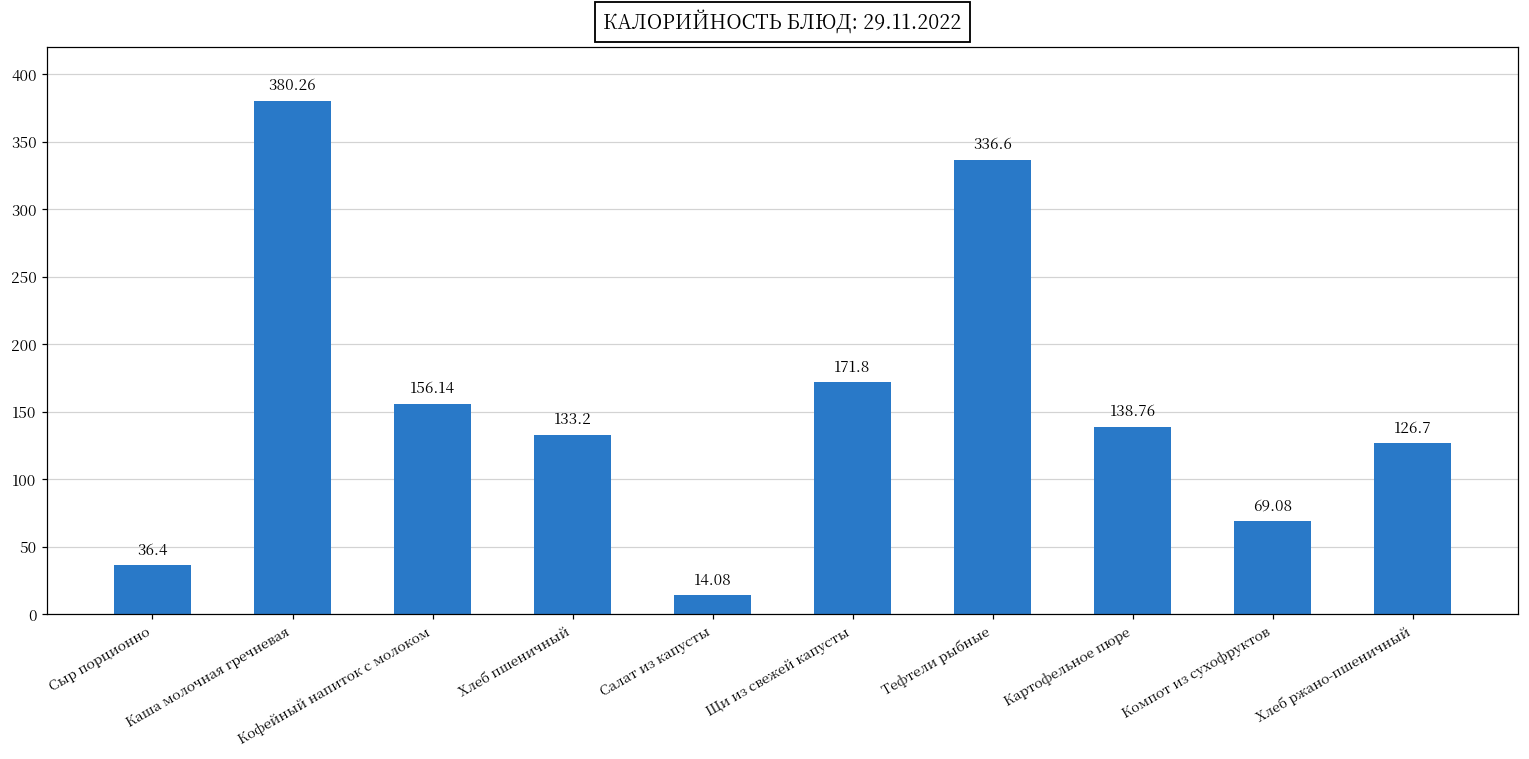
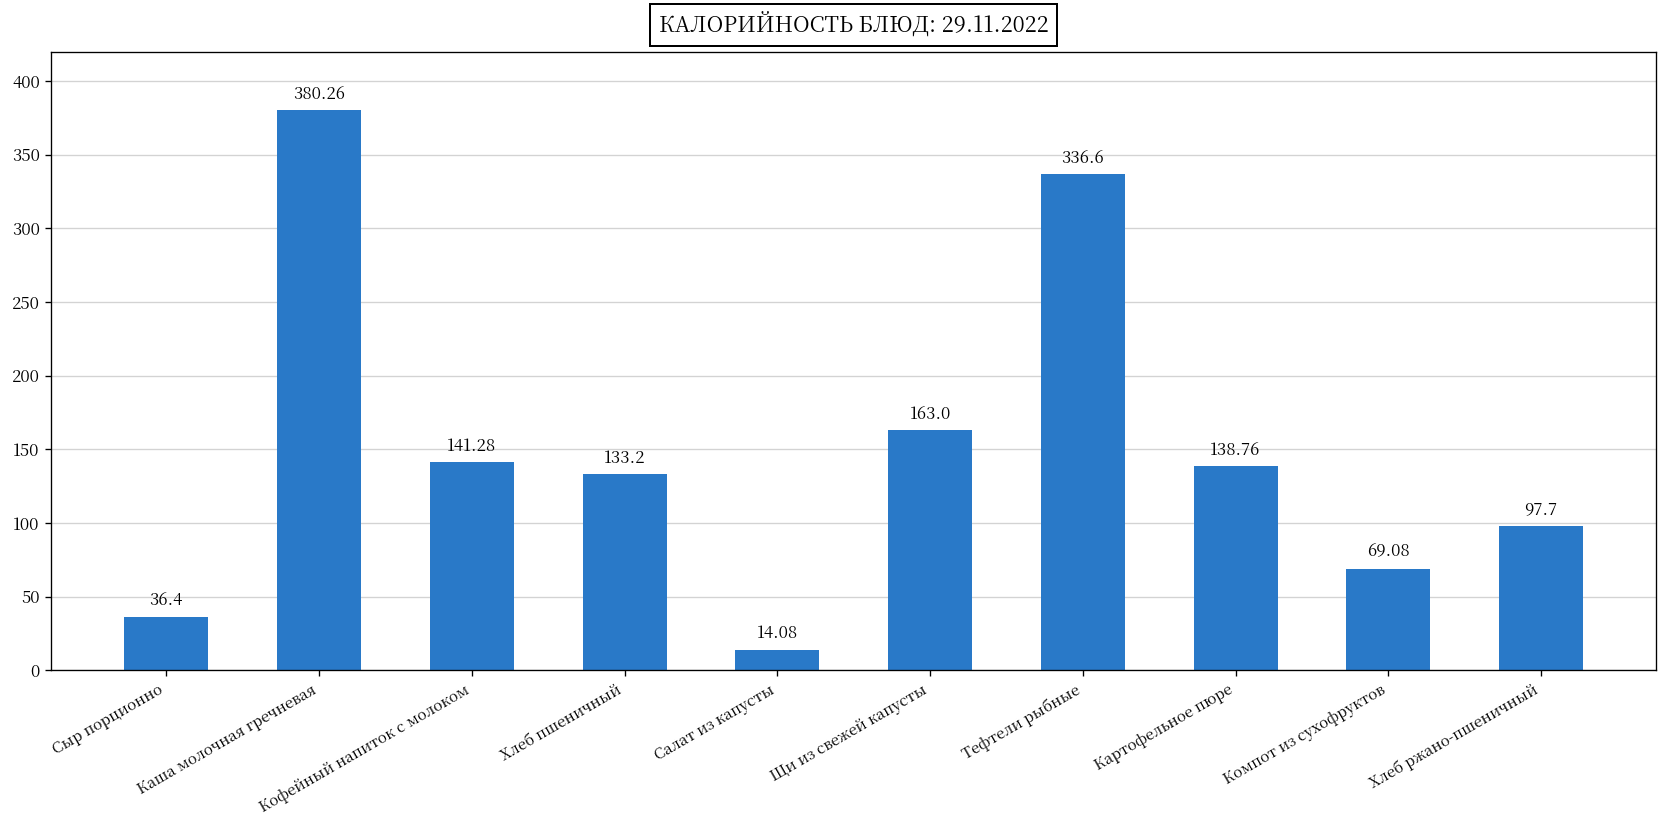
  {
    "Сыр порционно": 36.4,
    "Каша молочная гречневая": 380.26,
-   "Кофейный напиток с молоком": 156.14,
+   "Кофейный напиток с молоком": 141.28,
    "Хлеб пшеничный": 133.2,
    "Салат из капусты": 14.08,
-   "Щи из свежей капусты": 171.8,
+   "Щи из свежей капусты": 163.0,
    "Тефтели рыбные": 336.6,
    "Картофельное пюре": 138.76,
    "Компот из сухофруктов": 69.08,
-   "Хлеб ржано-пшеничный": 126.7
+   "Хлеб ржано-пшеничный": 97.7
  }
